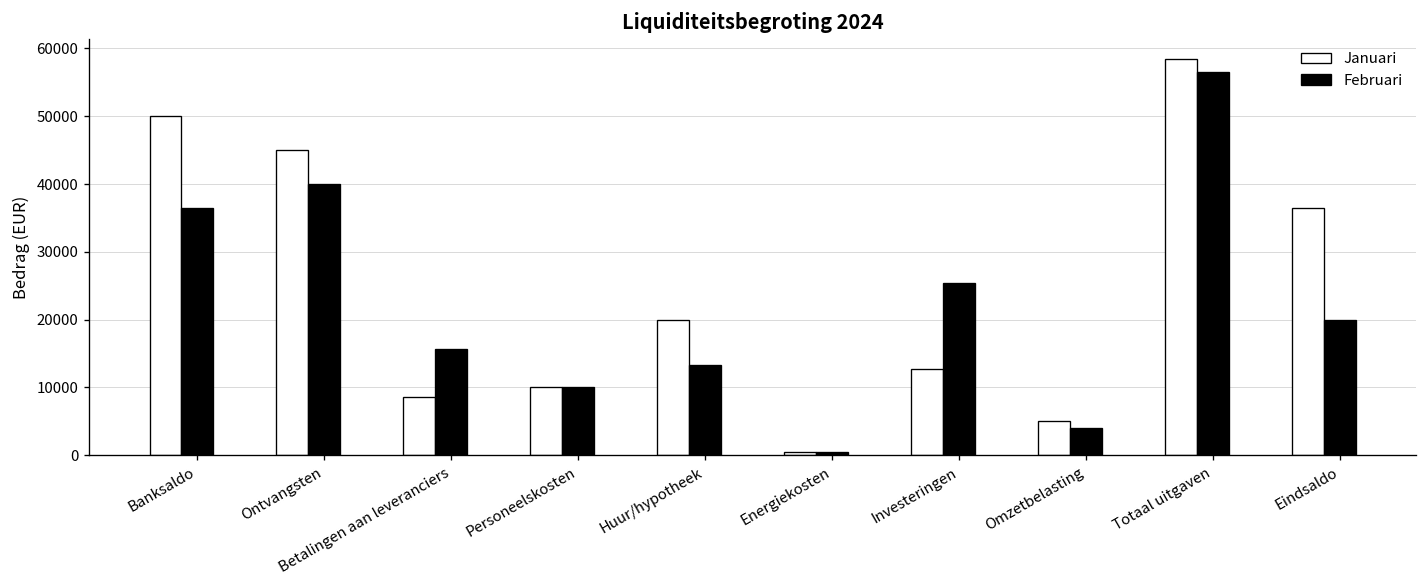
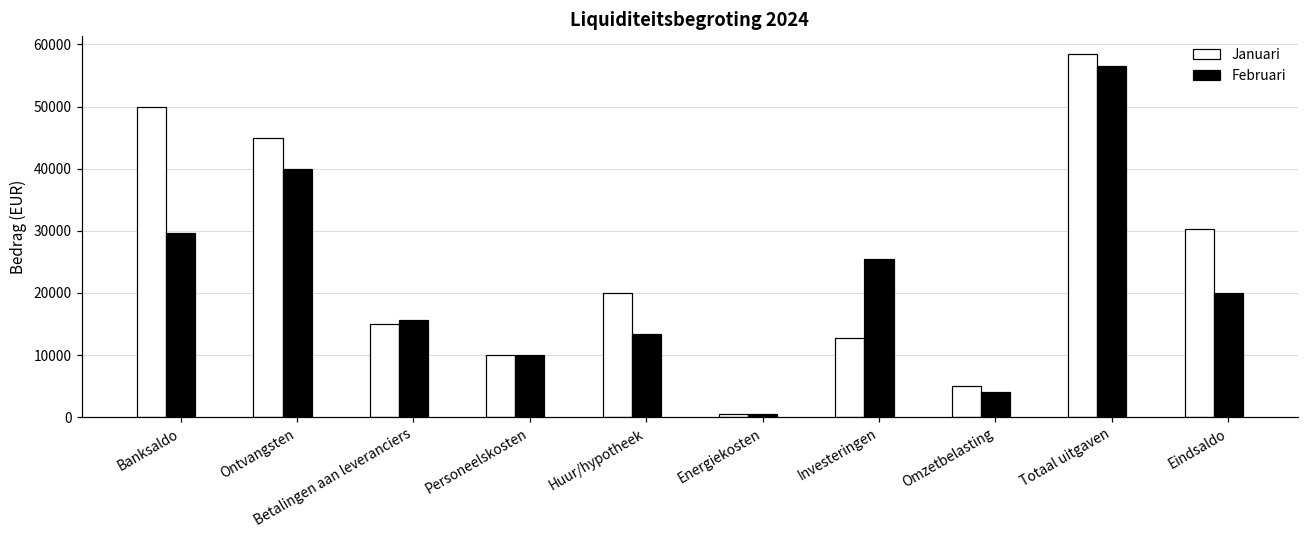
  {
    "Januari": {
      "Banksaldo": 50000,
      "Ontvangsten": 45000,
-     "Betalingen aan leveranciers": 9000,
+     "Betalingen aan leveranciers": 15000,
      "Personeelskosten": 10000,
      "Huur/hypotheek": 20000,
      "Energiekosten": 1000,
      "Investeringen": 13000,
      "Omzetbelasting": 5000,
      "Totaal uitgaven": 59000,
-     "Eindsaldo": 37000
+     "Eindsaldo": 30000
    },
    "Februari": {
-     "Banksaldo": 37000,
+     "Banksaldo": 30000,
      "Ontvangsten": 40000,
      "Betalingen aan leveranciers": 16000,
      "Personeelskosten": 10000,
      "Huur/hypotheek": 13000,
      "Energiekosten": 1000,
      "Investeringen": 25000,
      "Omzetbelasting": 4000,
      "Totaal uitgaven": 57000,
      "Eindsaldo": 20000
    }
  }
